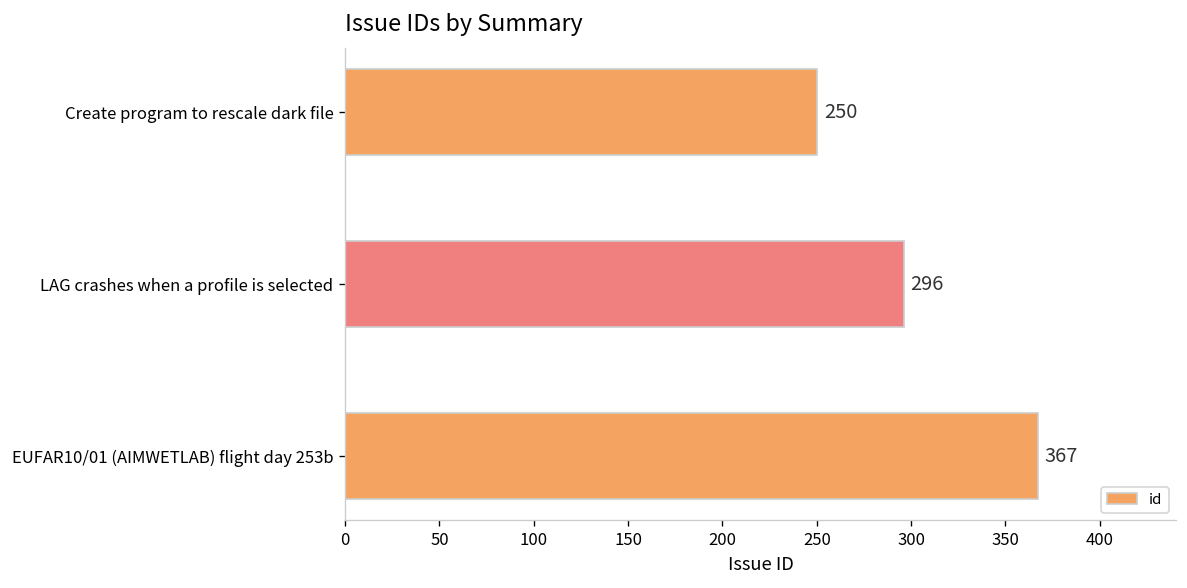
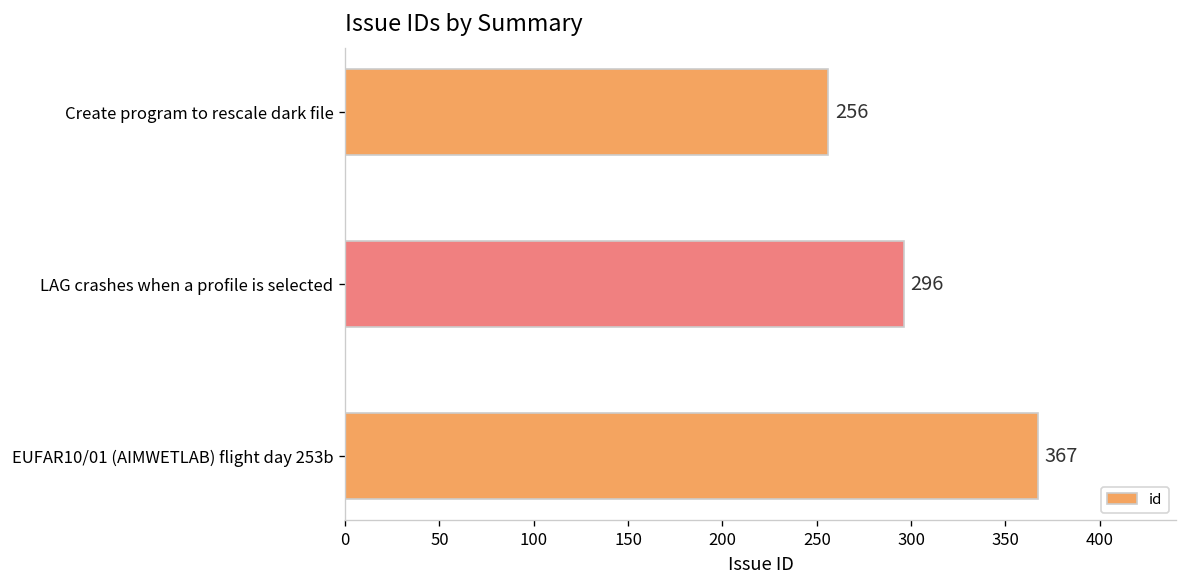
  {
-   "Create program to rescale dark file": 250,
+   "Create program to rescale dark file": 256,
    "LAG crashes when a profile is selected": 296,
    "EUFAR10/01 (AIMWETLAB) flight day 253b": 367
  }
